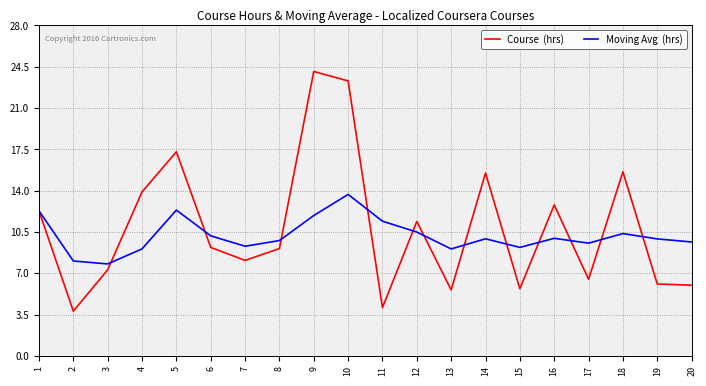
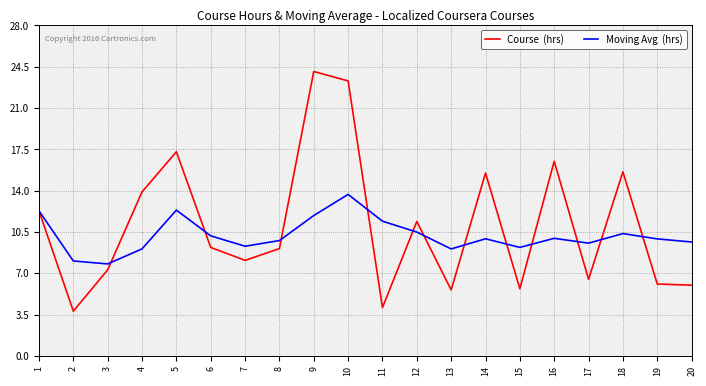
  {
    "Course (hrs)": {
      "2": 3.8,
      "3": 7.3,
      "4": 13.9,
      "5": 17.3,
      "6": 9.2,
      "7": 8.1,
      "8": 9.1,
      "9": 24.1,
      "10": 23.3,
      "11": 4.1,
      "12": 11.4,
      "13": 5.6,
      "14": 15.5,
      "15": 5.7,
-     "16": 12.8,
+     "16": 16.5,
      "17": 6.5,
      "18": 15.6,
      "19": 6.1,
      "20": 6.0
    },
    "Moving Avg (hrs)": {
      "2": 8.1,
      "3": 7.8,
      "4": 9.1,
      "5": 12.4,
      "6": 10.2,
      "7": 9.3,
      "8": 9.8,
      "9": 11.9,
      "10": 13.7,
      "11": 11.4,
      "12": 10.5,
      "13": 9.1,
      "14": 9.9,
      "15": 9.2,
      "16": 10.0,
      "17": 9.6,
      "18": 10.4,
      "19": 9.9,
      "20": 9.7
    }
  }
